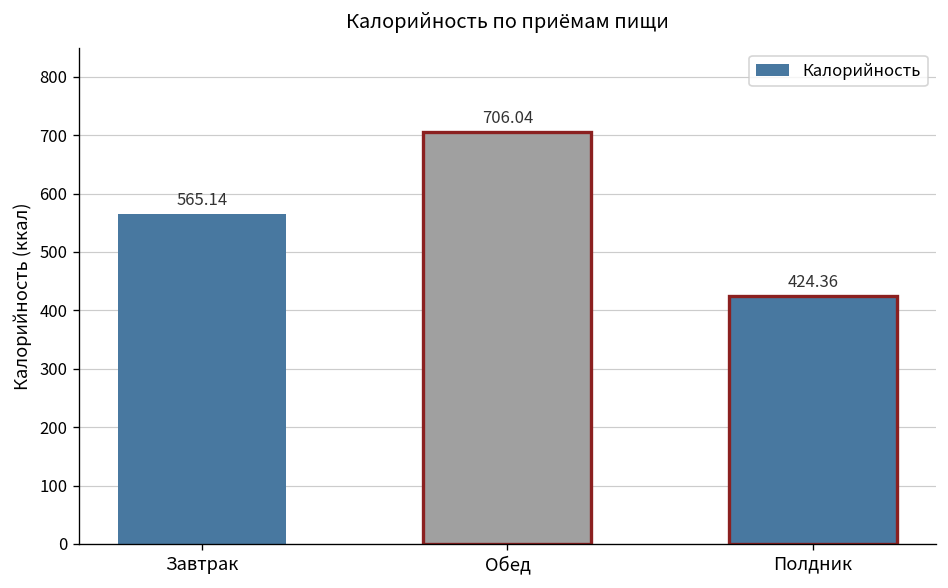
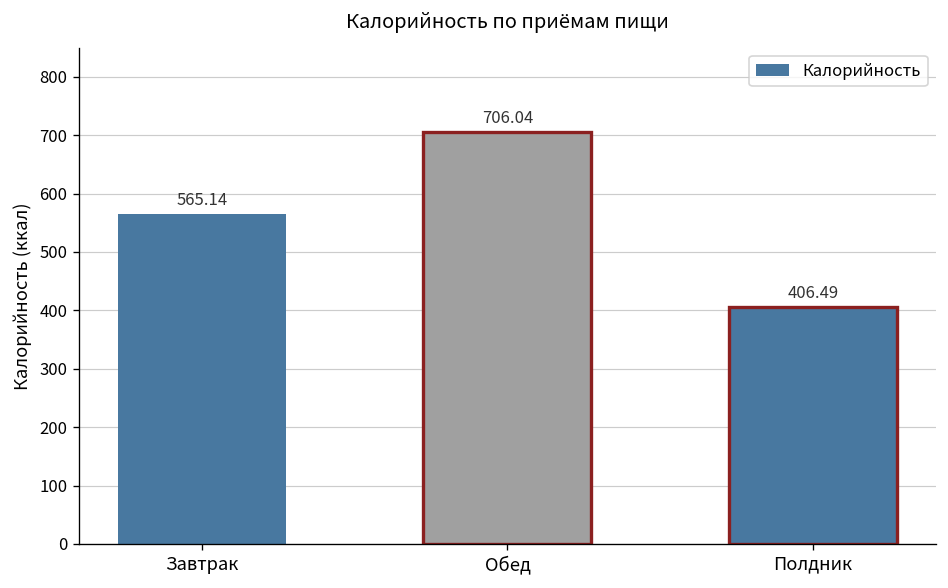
  {
    "Завтрак": 565.14,
    "Обед": 706.04,
-   "Полдник": 424.36
+   "Полдник": 406.49
  }
